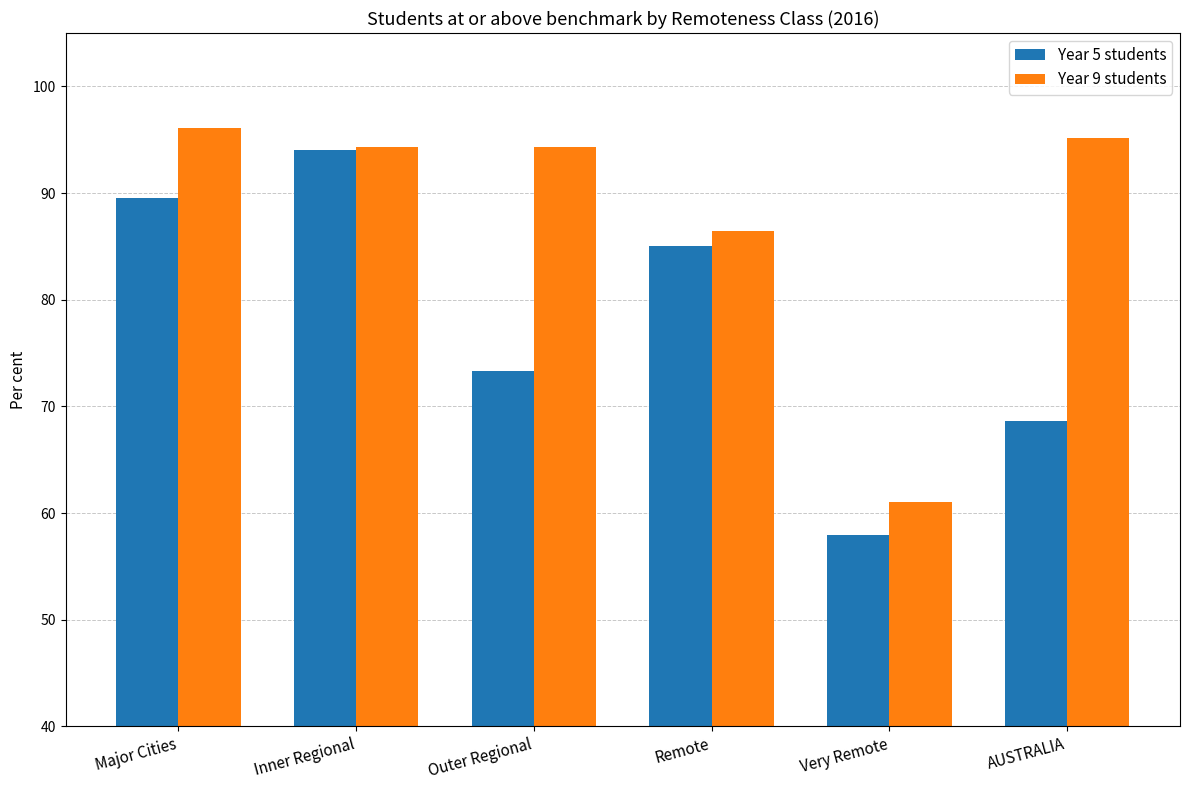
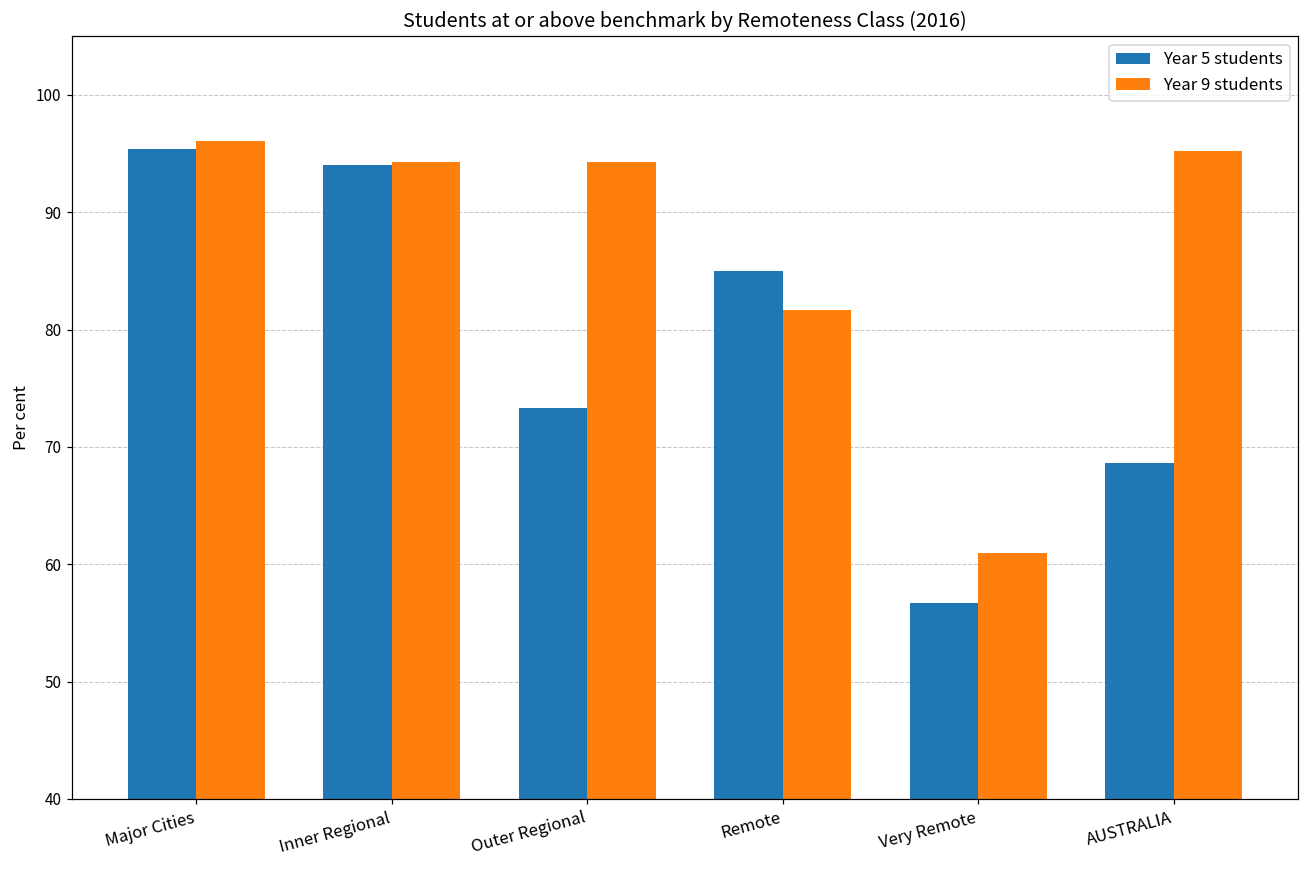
  {
    "Year 5 students": {
-     "Major Cities": 89.5,
+     "Major Cities": 95.4,
      "Inner Regional": 94.0,
      "Outer Regional": 73.3,
      "Remote": 85.0,
-     "Very Remote": 57.9,
+     "Very Remote": 56.7,
      "AUSTRALIA": 68.6
    },
    "Year 9 students": {
      "Major Cities": 96.1,
      "Inner Regional": 94.3,
      "Outer Regional": 94.3,
-     "Remote": 86.4,
+     "Remote": 81.7,
      "Very Remote": 61.0,
      "AUSTRALIA": 95.2
    }
  }
